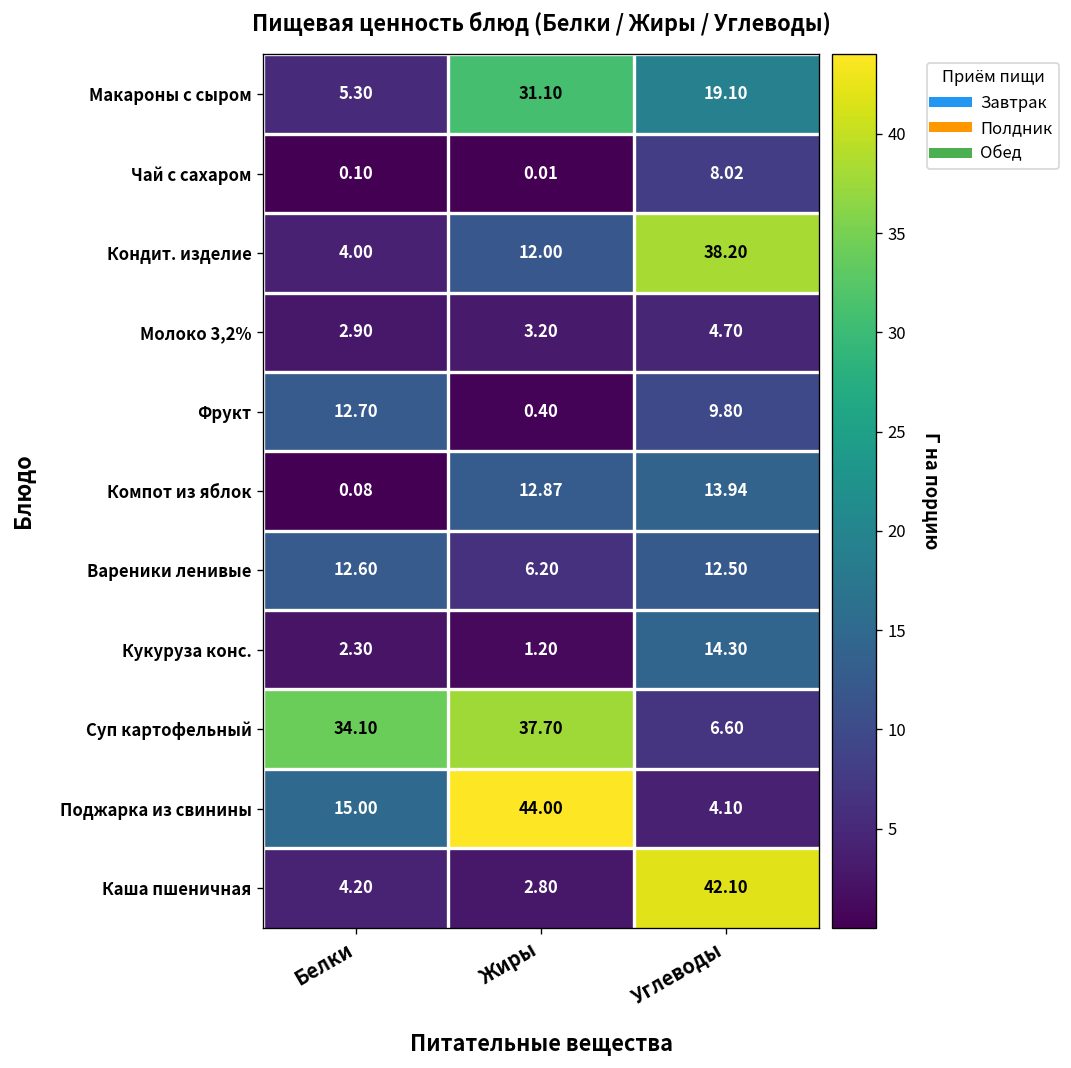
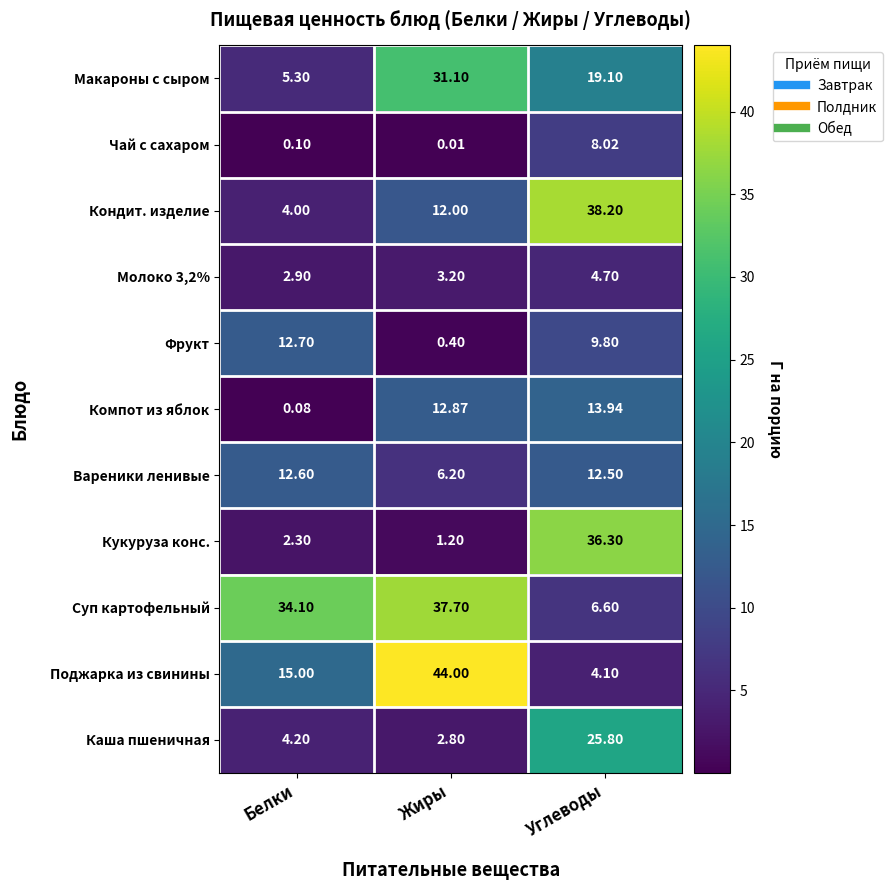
  {
    "Макароны с сыром": {
      "Белки": 5.30,
      "Жиры": 31.10,
      "Углеводы": 19.10
    },
    "Чай с сахаром": {
      "Белки": 0.10,
      "Жиры": 0.01,
      "Углеводы": 8.02
    },
    "Кондит. изделие": {
      "Белки": 4.00,
      "Жиры": 12.00,
      "Углеводы": 38.20
    },
    "Молоко 3,2%": {
      "Белки": 2.90,
      "Жиры": 3.20,
      "Углеводы": 4.70
    },
    "Фрукт": {
      "Белки": 12.70,
      "Жиры": 0.40,
      "Углеводы": 9.80
    },
    "Компот из яблок": {
      "Белки": 0.08,
      "Жиры": 12.87,
      "Углеводы": 13.94
    },
    "Вареники ленивые": {
      "Белки": 12.60,
      "Жиры": 6.20,
      "Углеводы": 12.50
    },
    "Кукуруза конс.": {
      "Белки": 2.30,
      "Жиры": 1.20,
-     "Углеводы": 14.30
+     "Углеводы": 36.30
    },
    "Суп картофельный": {
      "Белки": 34.10,
      "Жиры": 37.70,
      "Углеводы": 6.60
    },
    "Поджарка из свинины": {
      "Белки": 15.00,
      "Жиры": 44.00,
      "Углеводы": 4.10
    },
    "Каша пшеничная": {
      "Белки": 4.20,
      "Жиры": 2.80,
-     "Углеводы": 42.10
+     "Углеводы": 25.80
    }
  }
